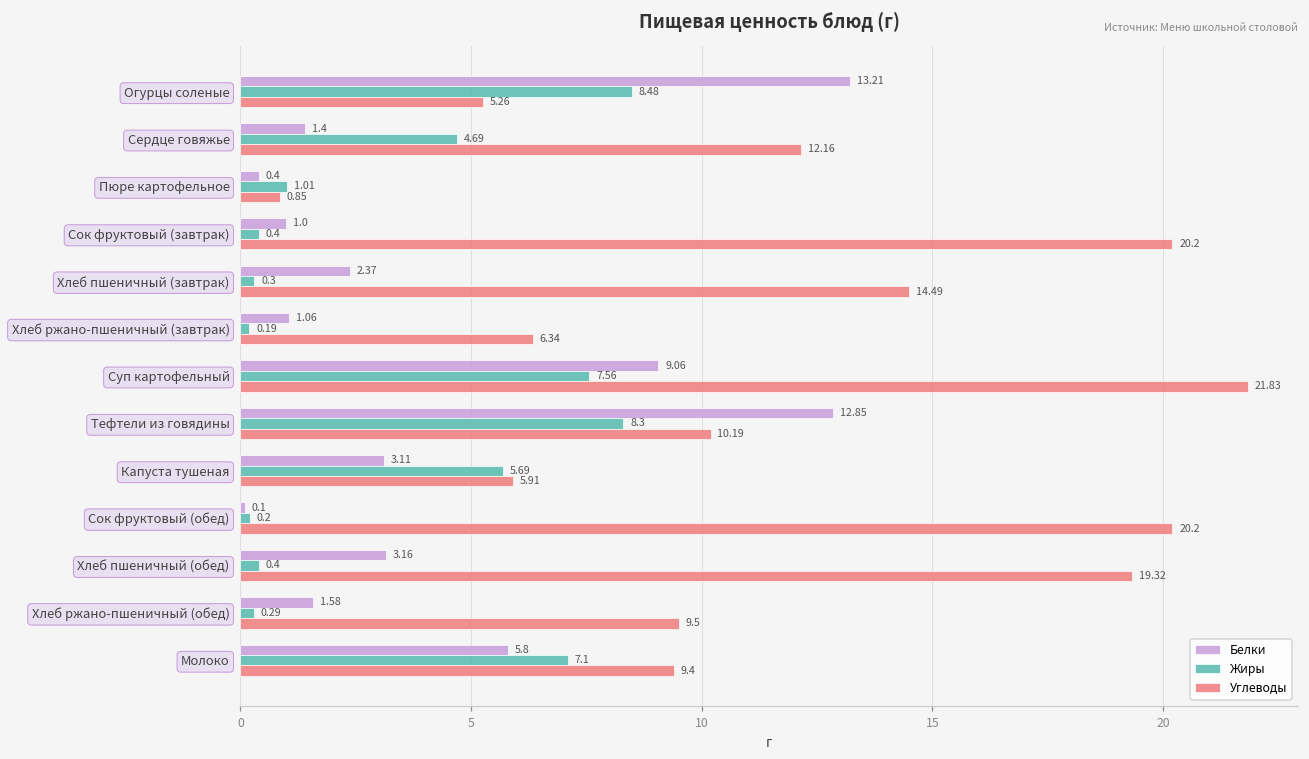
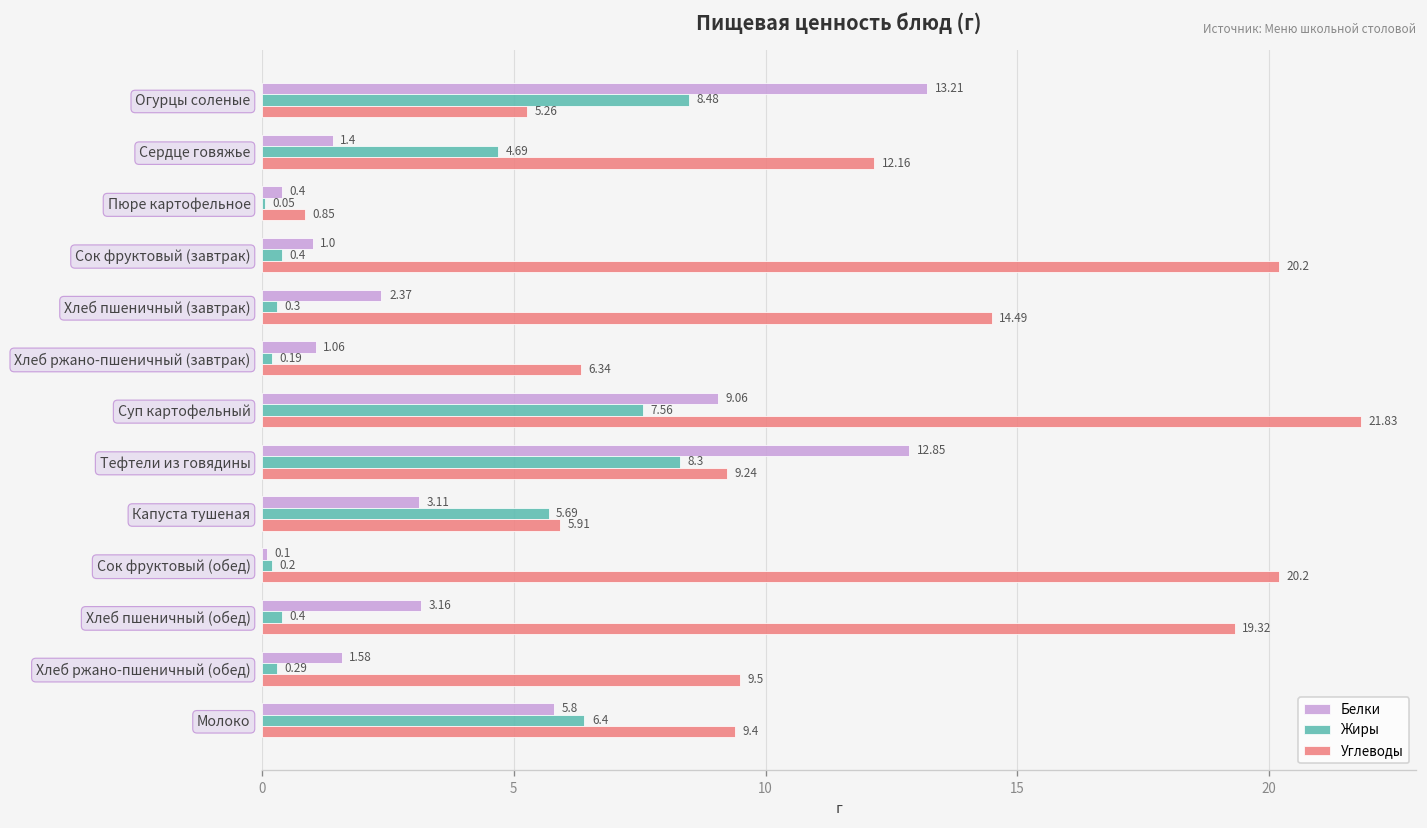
  {
    "Белки": {
      "Огурцы соленые": 13.21,
      "Сердце говяжье": 1.4,
      "Пюре картофельное": 0.4,
      "Сок фруктовый (завтрак)": 1.0,
      "Хлеб пшеничный (завтрак)": 2.37,
      "Хлеб ржано-пшеничный (завтрак)": 1.06,
      "Суп картофельный": 9.06,
      "Тефтели из говядины": 12.85,
      "Капуста тушеная": 3.11,
      "Сок фруктовый (обед)": 0.1,
      "Хлеб пшеничный (обед)": 3.16,
      "Хлеб ржано-пшеничный (обед)": 1.58,
      "Молоко": 5.8
    },
    "Жиры": {
      "Огурцы соленые": 8.48,
      "Сердце говяжье": 4.69,
-     "Пюре картофельное": 1.01,
+     "Пюре картофельное": 0.05,
      "Сок фруктовый (завтрак)": 0.4,
      "Хлеб пшеничный (завтрак)": 0.3,
      "Хлеб ржано-пшеничный (завтрак)": 0.19,
      "Суп картофельный": 7.56,
      "Тефтели из говядины": 8.3,
      "Капуста тушеная": 5.69,
      "Сок фруктовый (обед)": 0.2,
      "Хлеб пшеничный (обед)": 0.4,
      "Хлеб ржано-пшеничный (обед)": 0.29,
-     "Молоко": 7.1
+     "Молоко": 6.4
    },
    "Углеводы": {
      "Огурцы соленые": 5.26,
      "Сердце говяжье": 12.16,
      "Пюре картофельное": 0.85,
      "Сок фруктовый (завтрак)": 20.2,
      "Хлеб пшеничный (завтрак)": 14.49,
      "Хлеб ржано-пшеничный (завтрак)": 6.34,
      "Суп картофельный": 21.83,
-     "Тефтели из говядины": 10.19,
+     "Тефтели из говядины": 9.24,
      "Капуста тушеная": 5.91,
      "Сок фруктовый (обед)": 20.2,
      "Хлеб пшеничный (обед)": 19.32,
      "Хлеб ржано-пшеничный (обед)": 9.5,
      "Молоко": 9.4
    }
  }
